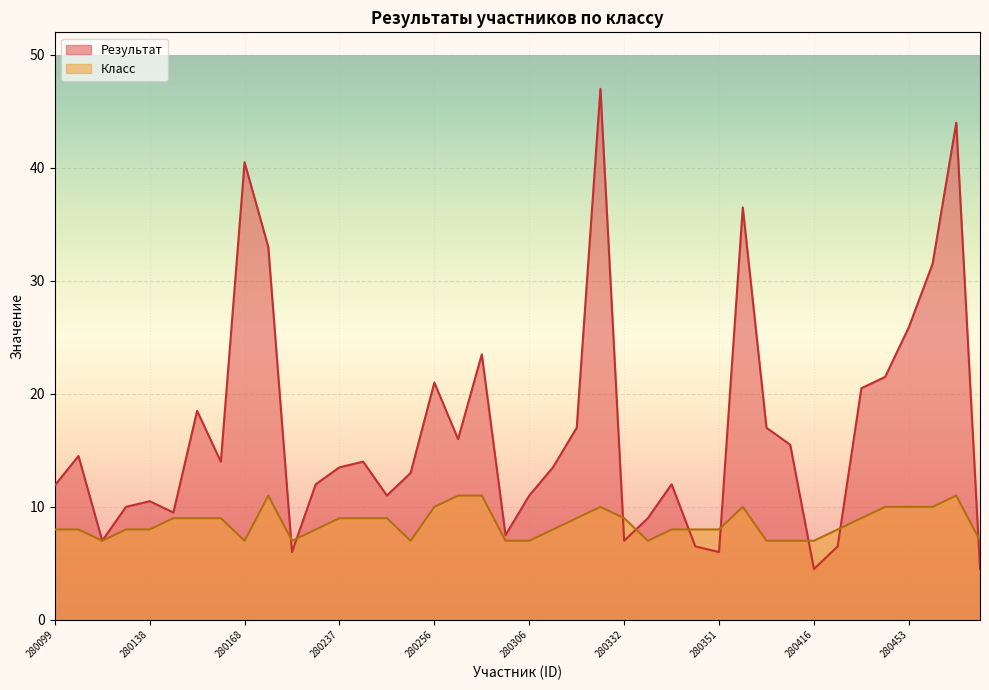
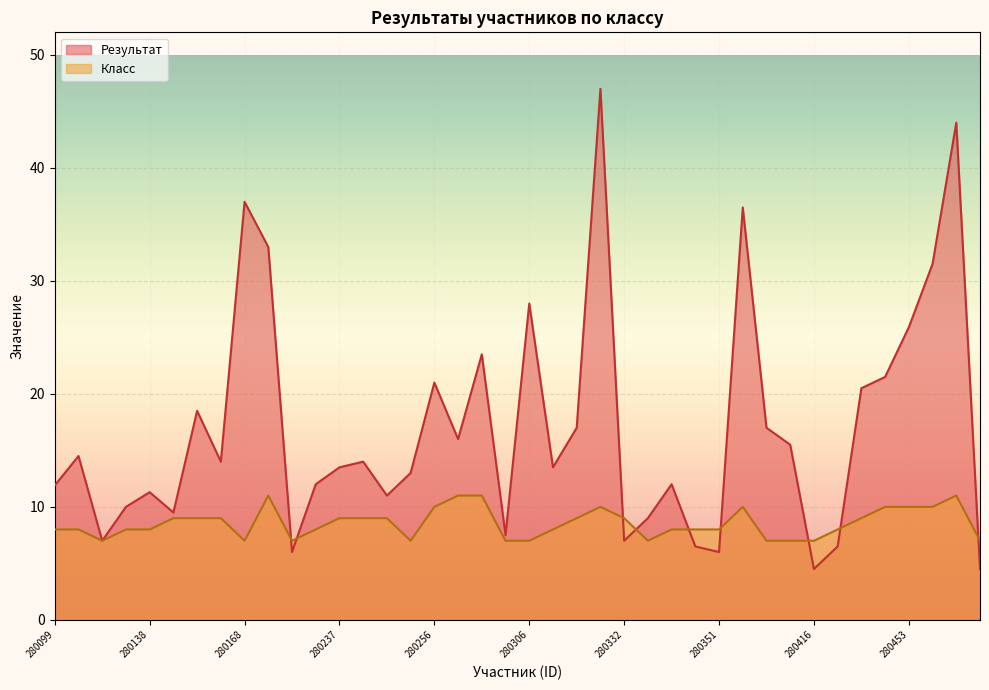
  {
    "Результат": {
      "280099": 11.9,
-     "280138": 10.5,
-     "280168": 40.5,
+     "280138": 11.3,
+     "280168": 37.0,
      "280237": 13.5,
      "280256": 21.0,
-     "280306": 11,
+     "280306": 28,
      "280332": 7.0,
      "280351": 6.0,
      "280416": 4.5,
      "280453": 25.9
    },
    "Класс": {
      "280099": 8.0,
      "280138": 8.0,
      "280168": 7.0,
      "280237": 9.0,
      "280256": 10.0,
      "280306": 7.0,
      "280332": 9.0,
      "280351": 8.0,
      "280416": 7.0,
      "280453": 10.0
    }
  }
